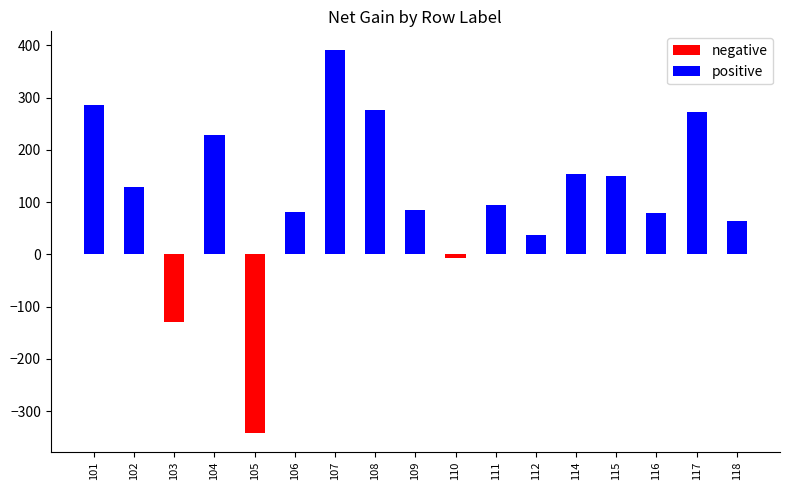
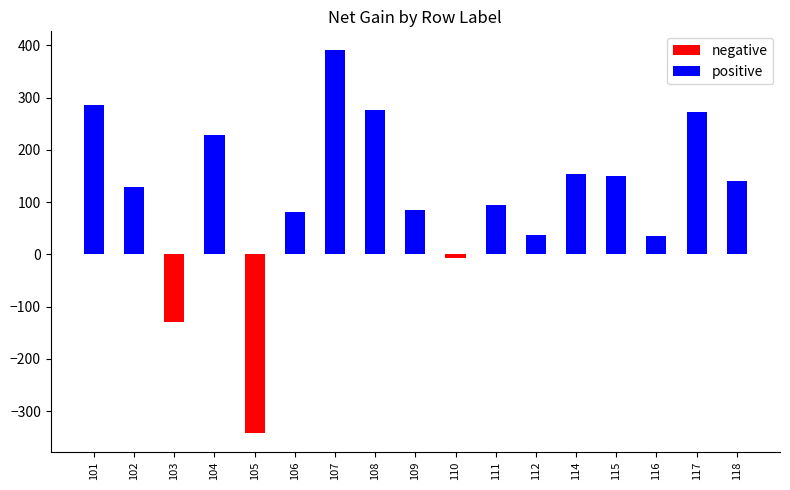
  {
    "negative": {
      "101": 0,
      "102": 0,
      "103": -130,
      "104": 0,
      "105": -340,
      "106": 0,
      "107": 0,
      "108": 0,
      "109": 0,
      "110": -10,
      "111": 0,
      "112": 0,
      "114": 0,
      "115": 0,
      "116": 0,
      "117": 0,
      "118": 0
    },
    "positive": {
      "101": 290,
      "102": 130,
      "103": 0,
      "104": 230,
      "105": 0,
      "106": 80,
      "107": 390,
      "108": 280,
      "109": 80,
      "110": 0,
      "111": 90,
      "112": 40,
      "114": 150,
      "115": 150,
-     "116": 80,
+     "116": 40,
      "117": 270,
-     "118": 60
+     "118": 140
    }
  }
